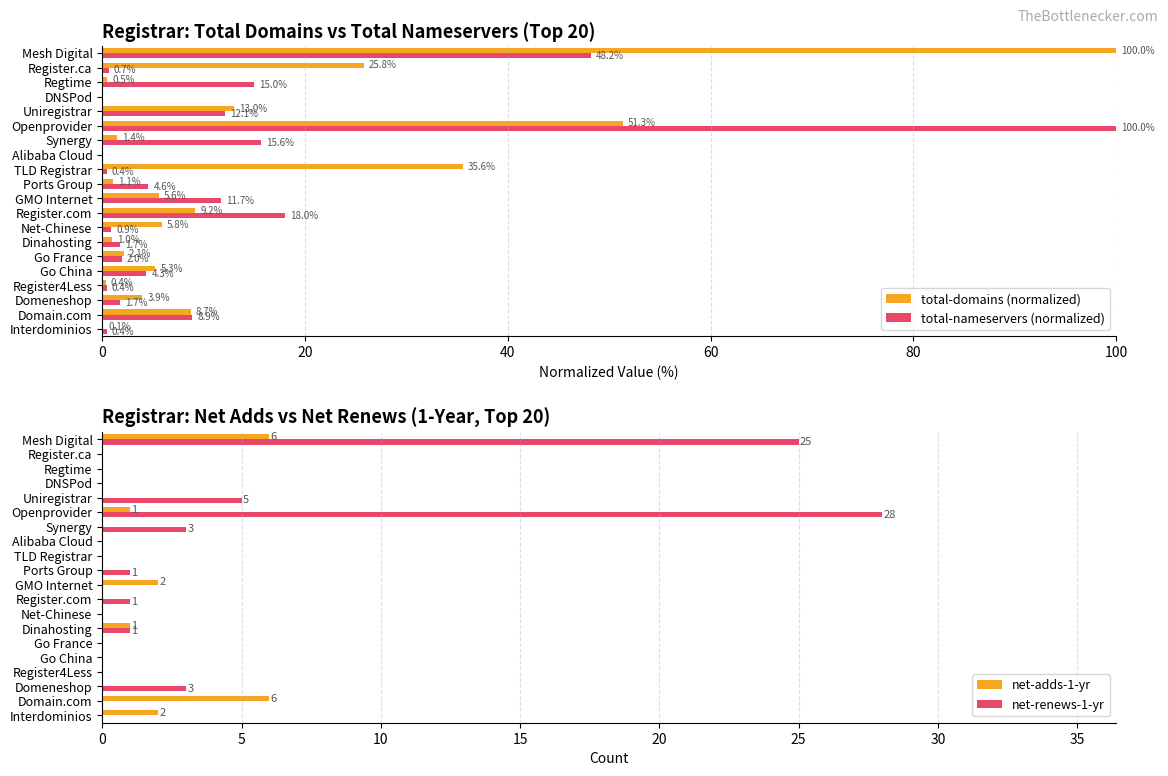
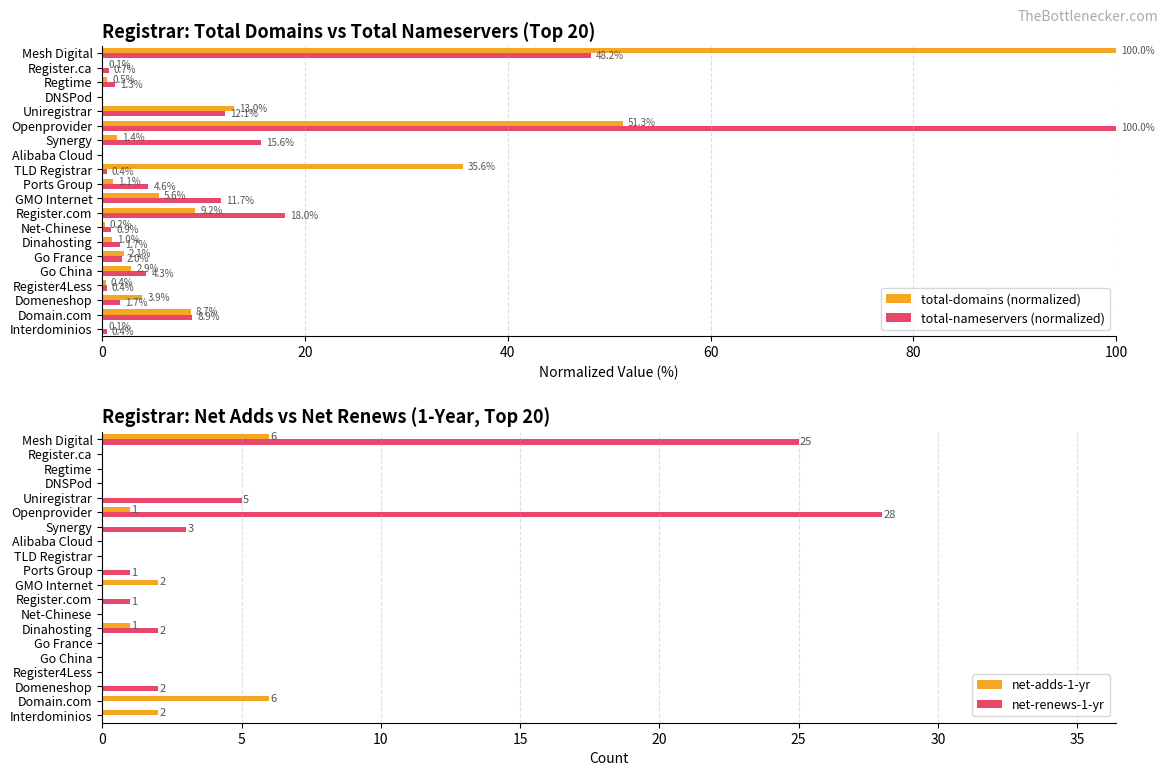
  {
    "Registrar: Total Domains vs Total Nameservers (Top 20)": {
      "total-domains (normalized)": {
        "Mesh Digital": "100.0%",
-       "Register.ca": "25.8%",
+       "Register.ca": "0.1%",
        "Regtime": "0.5%",
        "Openprovider": "51.3%",
        "Synergy": "1.4%",
        "TLD Registrar": "35.6%",
        "Ports Group": "1.1%",
        "GMO Internet": "5.6%",
        "Register.com": "9.2%",
-       "Net-Chinese": "5.8%",
-       "Go China": "5.3%",
+       "Net-Chinese": "0.2%",
+       "Go China": "2.9%",
        "Domeneshop": "3.9%"
      },
      "total-nameservers (normalized)": {
        "Mesh Digital": "48.2%",
        "Register.ca": "0.7%",
-       "Regtime": "15.0%",
+       "Regtime": "1.3%",
        "Openprovider": "100.0%",
        "Synergy": "15.6%",
        "TLD Registrar": "0.4%",
        "Ports Group": "4.6%",
        "GMO Internet": "11.7%",
        "Register.com": "18.0%",
        "Net-Chinese": "0.9%",
        "Domeneshop": "1.7%"
      }
    },
    "Registrar: Net Adds vs Net Renews (1-Year, Top 20)": {
      "net-adds-1-yr": {
        "Mesh Digital": "6",
        "Openprovider": "1",
        "GMO Internet": "2",
        "Domain.com": "6",
        "Interdominios": "2"
      },
      "net-renews-1-yr": {
        "Mesh Digital": "25",
        "Uniregistrar": "5",
        "Openprovider": "28",
        "Synergy": "3",
        "Ports Group": "1",
        "Register.com": "1",
-       "Dinahosting": "1",
-       "Domeneshop": "3"
+       "Dinahosting": "2",
+       "Domeneshop": "2"
      }
    }
  }
